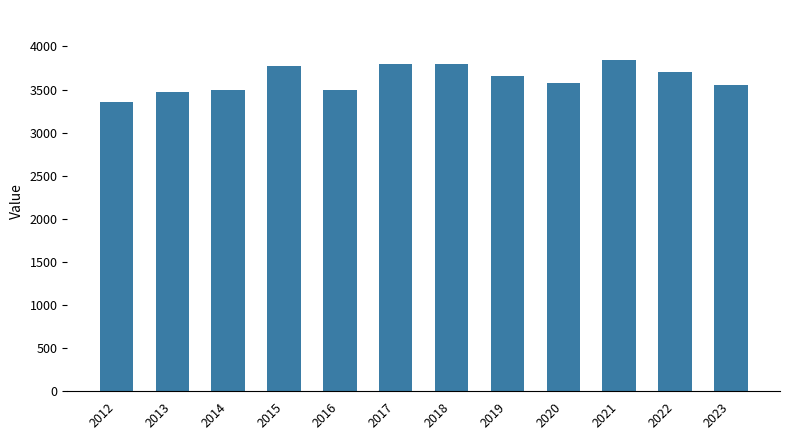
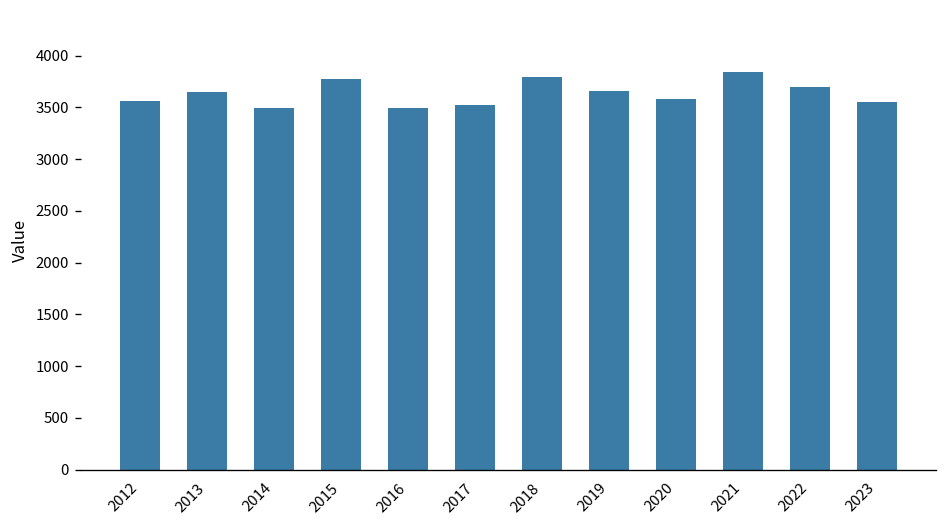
  {
-   "2012": 3400,
-   "2013": 3500,
+   "2012": 3600,
+   "2013": 3600,
    "2014": 3500,
    "2015": 3800,
    "2016": 3500,
-   "2017": 3800,
+   "2017": 3500,
    "2018": 3800,
    "2019": 3700,
    "2020": 3600,
    "2021": 3800,
    "2022": 3700,
    "2023": 3600
  }
